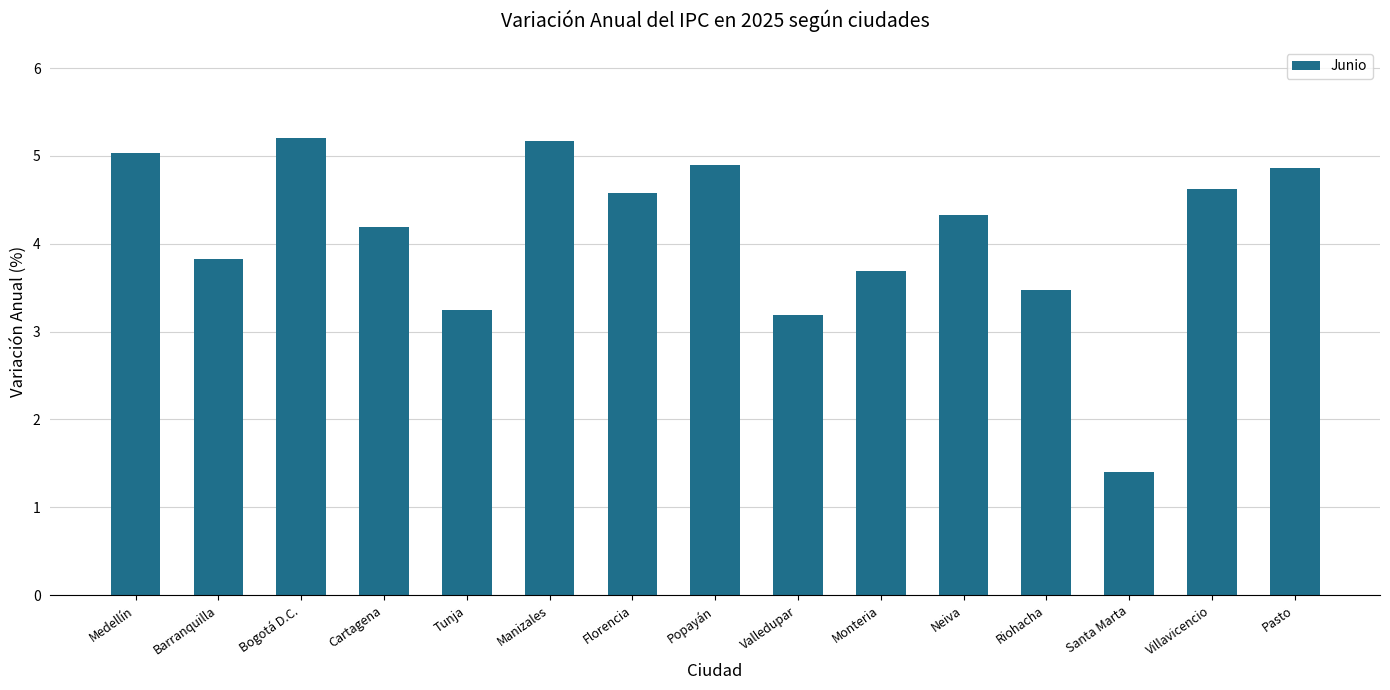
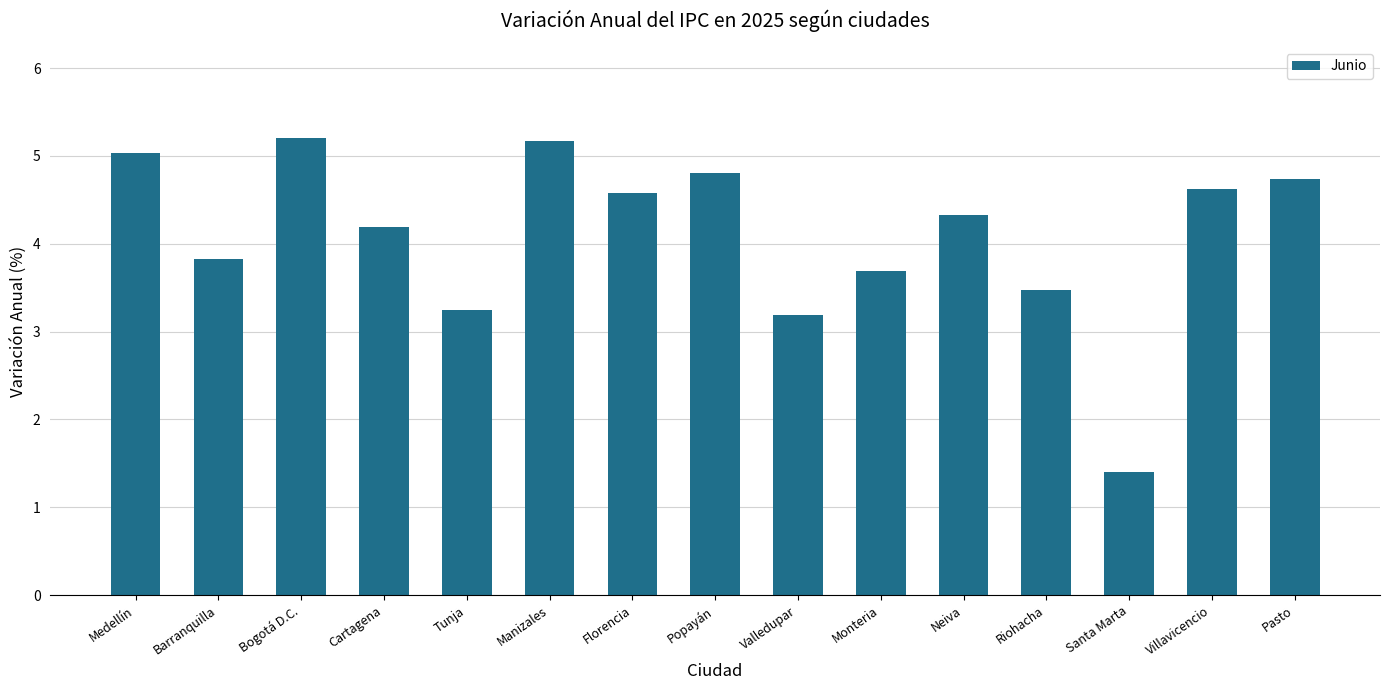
  {
    "Medellín": 5.0,
    "Barranquilla": 3.8,
    "Bogotá D.C.": 5.2,
    "Cartagena": 4.2,
    "Tunja": 3.3,
    "Manizales": 5.2,
    "Florencia": 4.6,
-   "Popayán": 4.9,
+   "Popayán": 4.8,
    "Valledupar": 3.2,
    "Monteria": 3.7,
    "Neiva": 4.3,
    "Riohacha": 3.5,
    "Santa Marta": 1.4,
    "Villavicencio": 4.6,
-   "Pasto": 4.9
+   "Pasto": 4.7
  }
